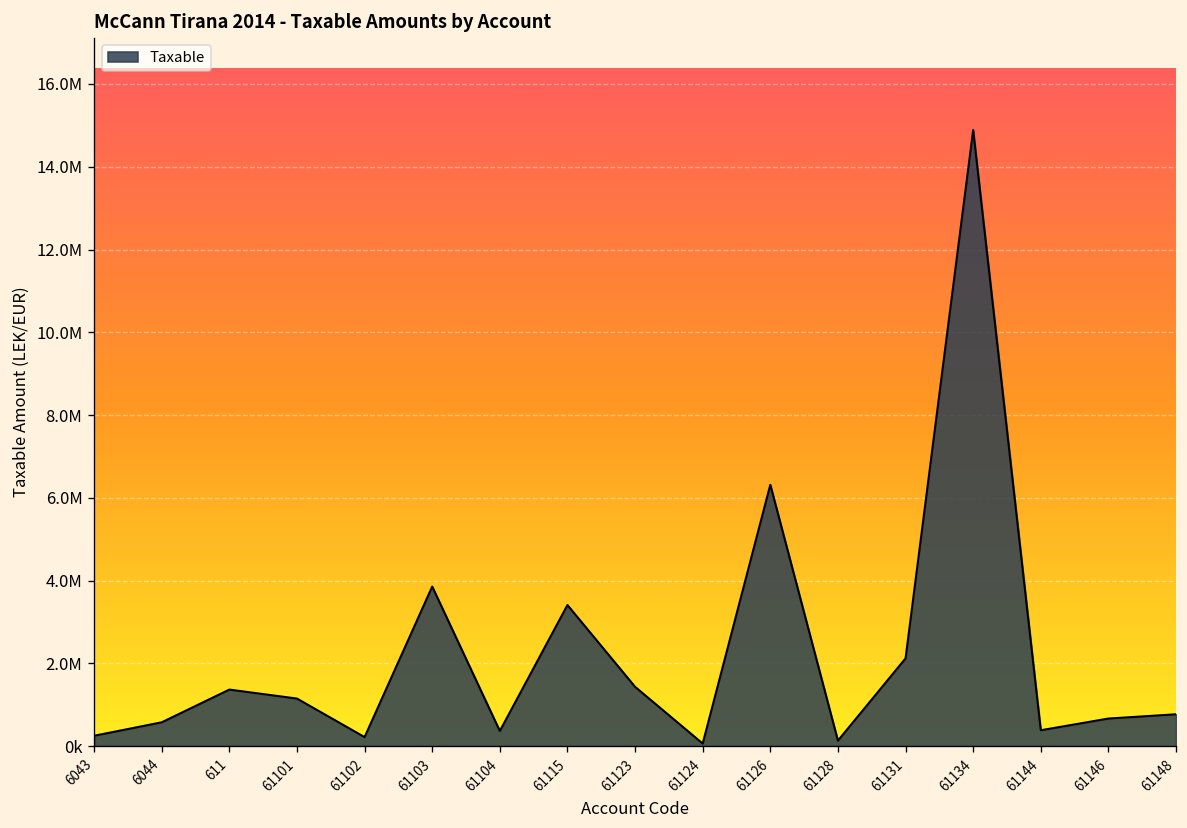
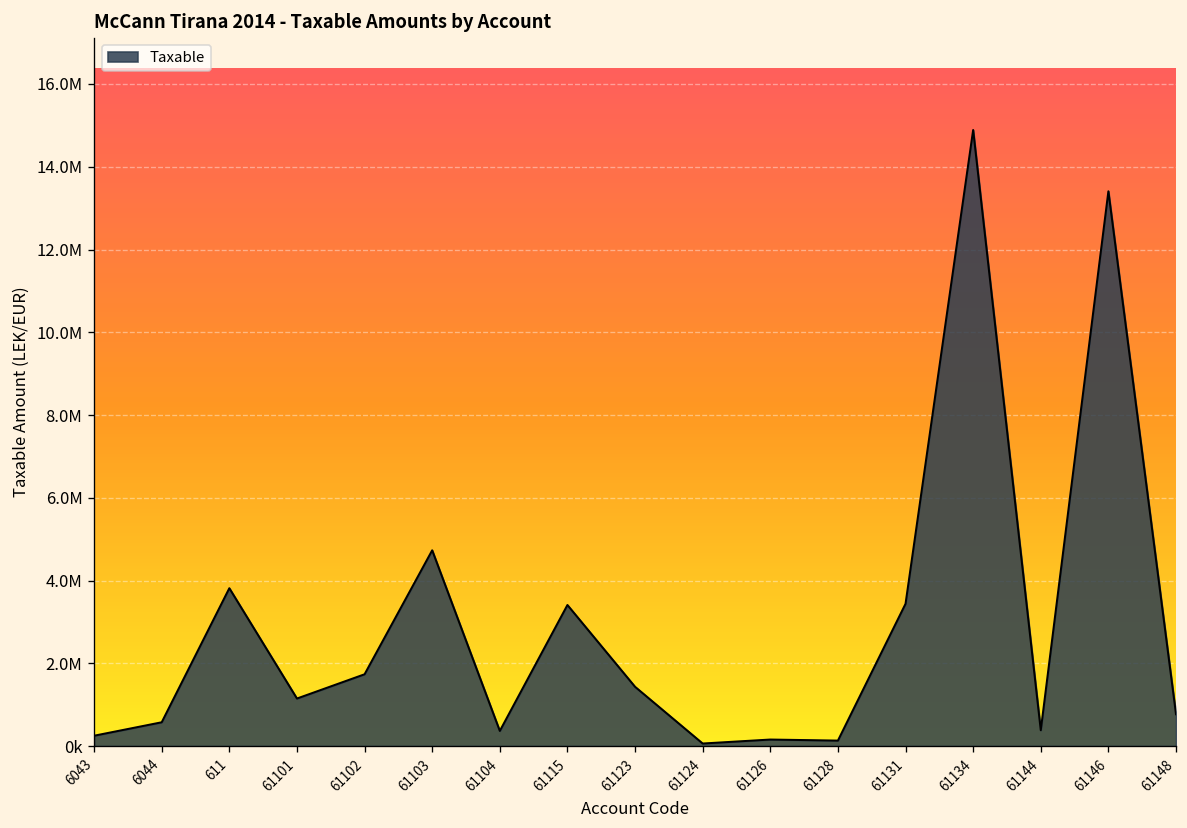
  {
    "6043": 300000,
    "6044": 600000,
-   "611": 1400000,
+   "611": 3800000,
    "61101": 1100000,
-   "61102": 200000,
-   "61103": 3900000,
+   "61102": 1700000,
+   "61103": 4700000,
    "61104": 400000,
    "61115": 3400000,
    "61123": 1400000,
    "61124": 100000,
-   "61126": 6300000,
+   "61126": 200000,
    "61128": 100000,
-   "61131": 2100000,
+   "61131": 3400000,
    "61134": 14900000,
    "61144": 400000,
-   "61146": 700000,
+   "61146": 13400000,
    "61148": 800000
  }
